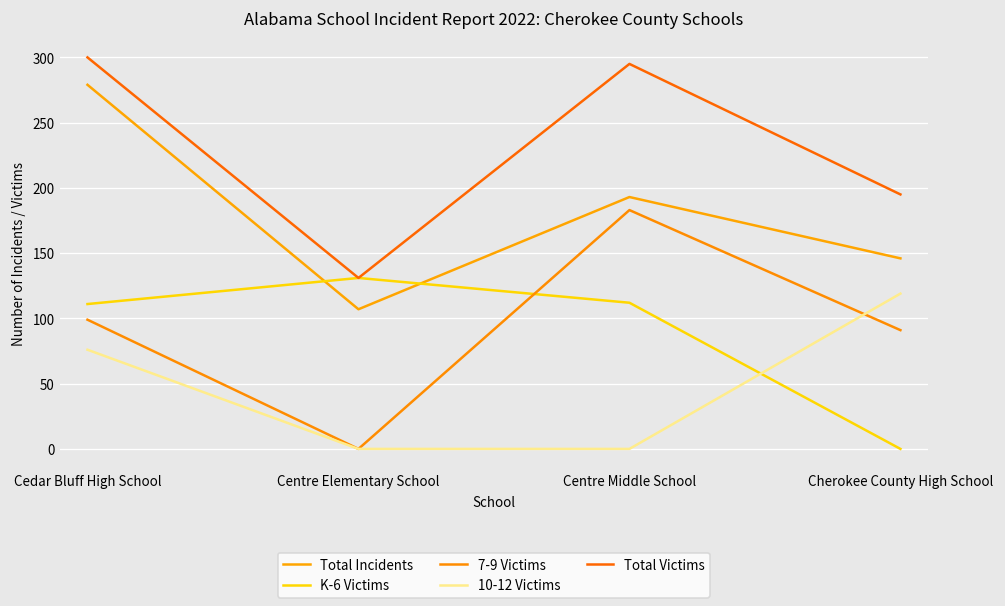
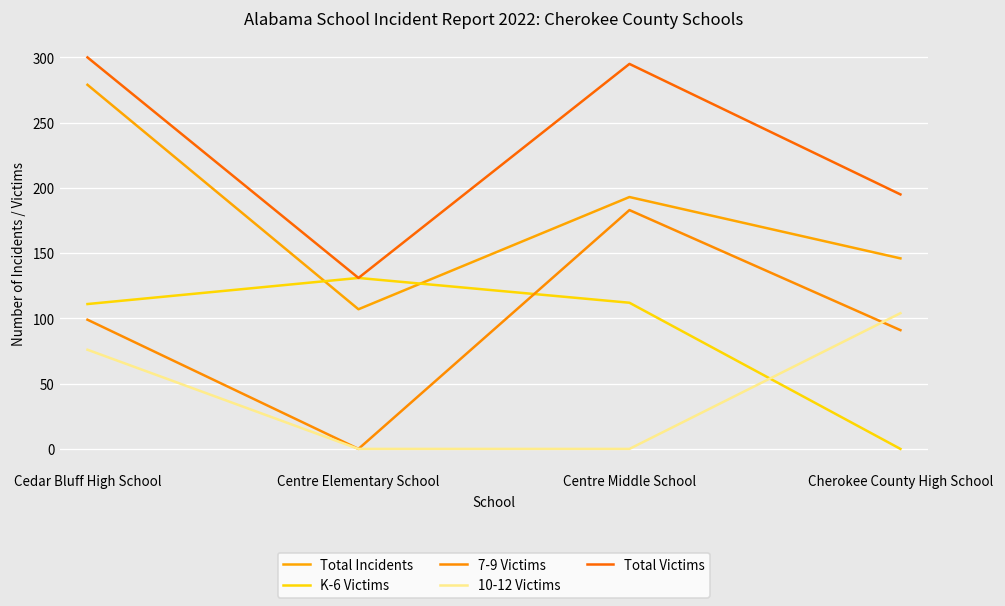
  {
    "10-12 Victims": {
      "Cedar Bluff High School": 76,
      "Centre Middle School": 0,
-     "Cherokee County High School": 119
+     "Cherokee County High School": 104
    }
  }
